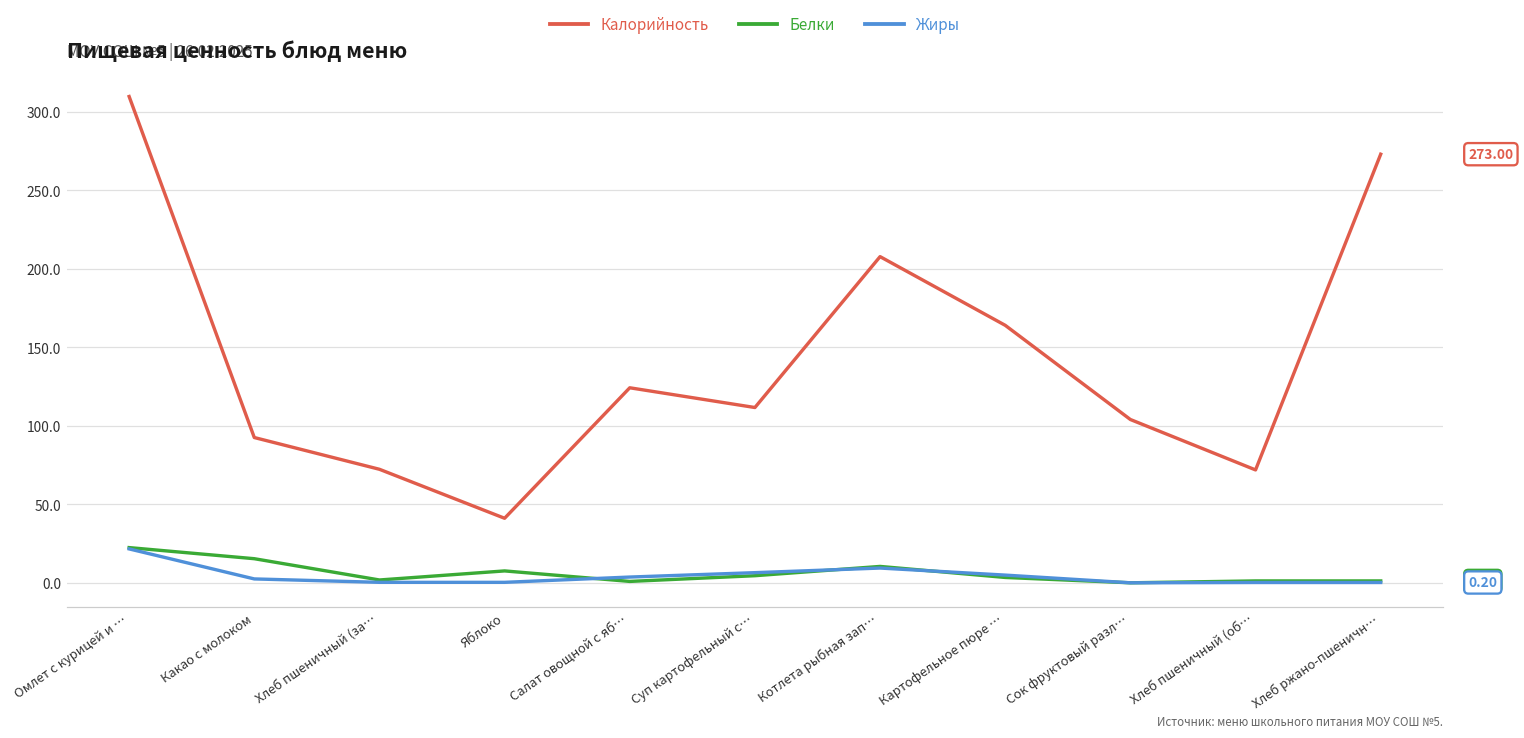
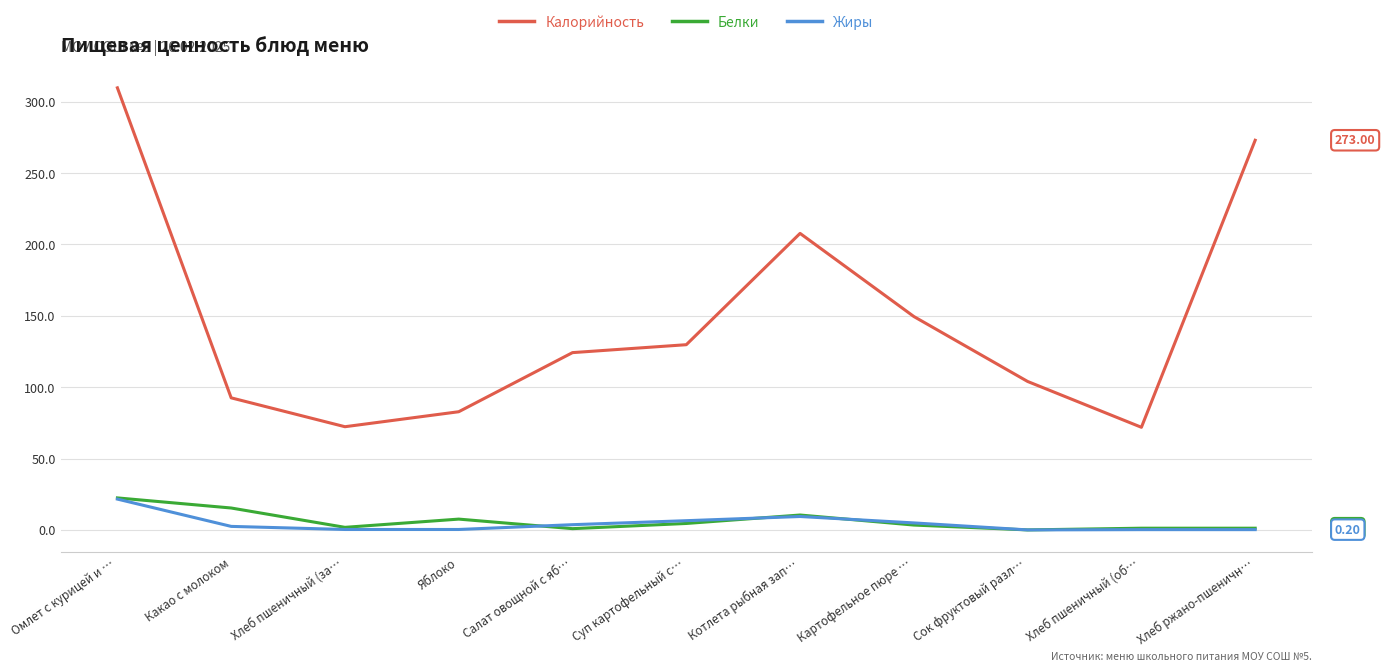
  {
    "Калорийность": {
      "Омлет с курицей и …": 310,
      "Какао с молоком": 93,
      "Хлеб пшеничный (за…": 72,
-     "Яблоко": 41,
+     "Яблоко": 83,
      "Салат овощной с яб…": 124,
-     "Суп картофельный с…": 112,
+     "Суп картофельный с…": 130,
      "Котлета рыбная зап…": 208,
-     "Картофельное пюре …": 164,
+     "Картофельное пюре …": 150,
      "Сок фруктовый разл…": 104,
      "Хлеб пшеничный (об…": 72,
      "Хлеб ржано-пшеничн…": 273
    },
    "Белки": {
      "Какао с молоком": 15,
      "Яблоко": 8,
      "Салат овощной с яб…": 1,
      "Суп картофельный с…": 5
    },
    "Жиры": {
      "Какао с молоком": 2,
      "Яблоко": 0,
      "Салат овощной с яб…": 4,
      "Суп картофельный с…": 6
    }
  }
